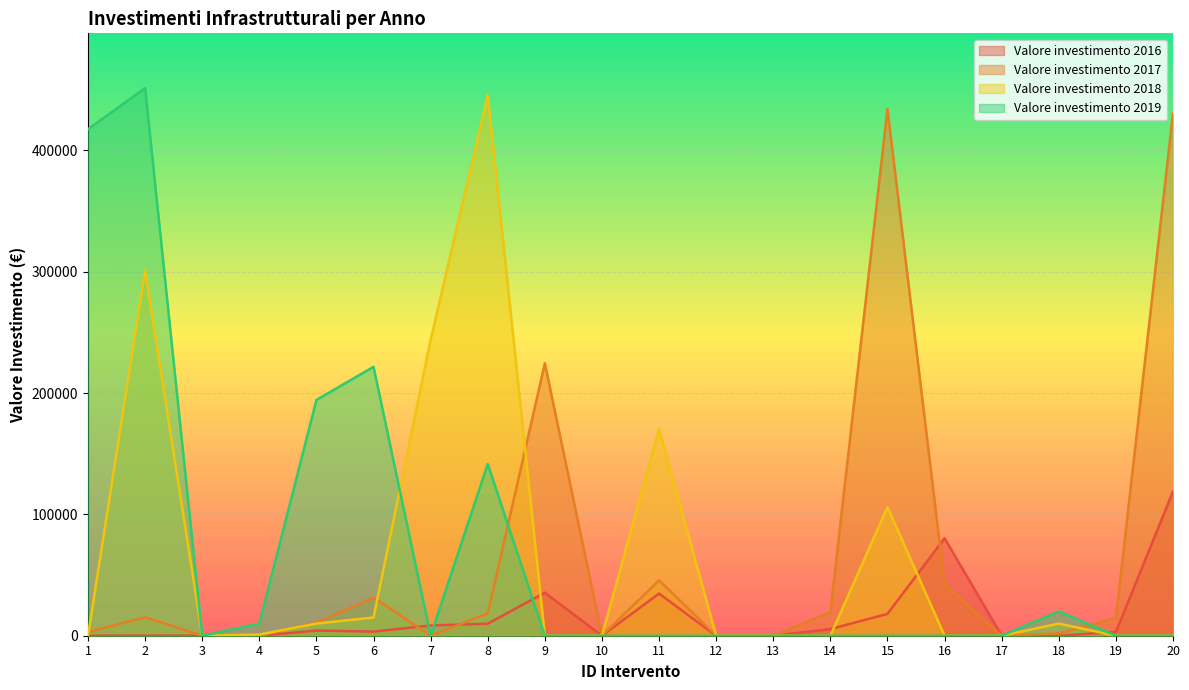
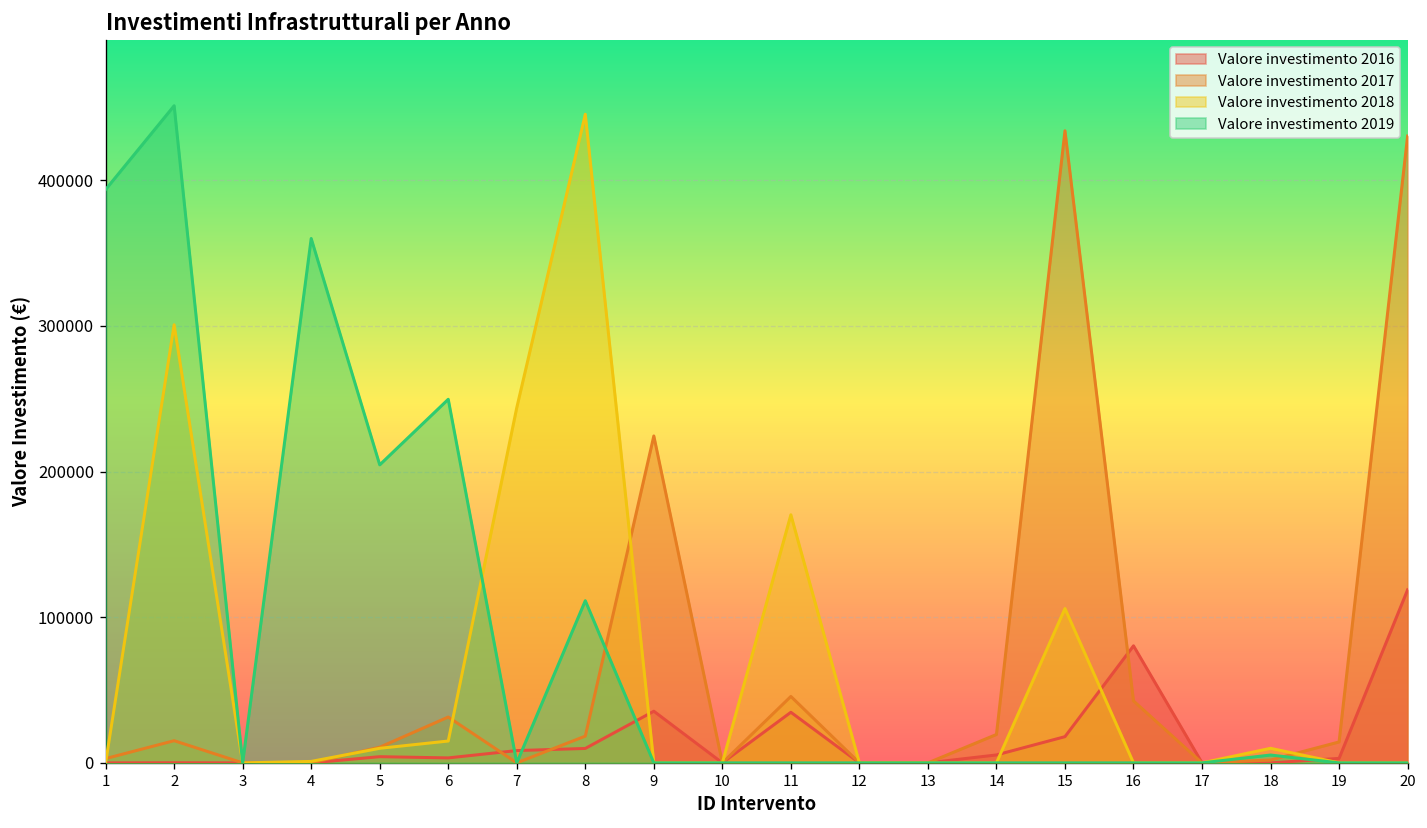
  {
    "Valore investimento 2019": {
-     "1": 417000,
+     "1": 394000,
      "2": 451000,
-     "4": 10000,
-     "5": 194000,
-     "6": 222000,
-     "8": 141000,
+     "4": 360000,
+     "5": 205000,
+     "6": 250000,
+     "8": 111000,
      "11": 0,
      "15": 0,
-     "18": 20000
+     "18": 5000
    }
  }
